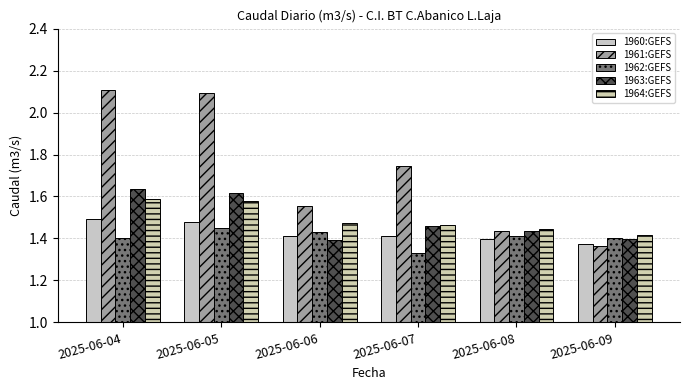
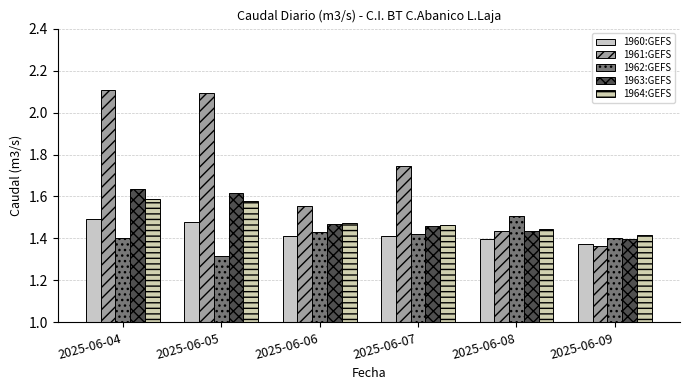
  {
    "1961:GEFS": {
      "2025-06-04": 2.11,
      "2025-06-05": 2.09,
      "2025-06-06": 1.55,
      "2025-06-07": 1.75,
      "2025-06-08": 1.43,
      "2025-06-09": 1.36
    },
    "1962:GEFS": {
      "2025-06-04": 1.40,
-     "2025-06-05": 1.45,
+     "2025-06-05": 1.32,
      "2025-06-06": 1.43,
-     "2025-06-07": 1.33,
-     "2025-06-08": 1.41,
+     "2025-06-07": 1.42,
+     "2025-06-08": 1.51,
      "2025-06-09": 1.40
    },
    "1963:GEFS": {
      "2025-06-04": 1.64,
      "2025-06-05": 1.62,
-     "2025-06-06": 1.39,
+     "2025-06-06": 1.47,
      "2025-06-07": 1.46,
      "2025-06-08": 1.44,
      "2025-06-09": 1.40
    }
  }
